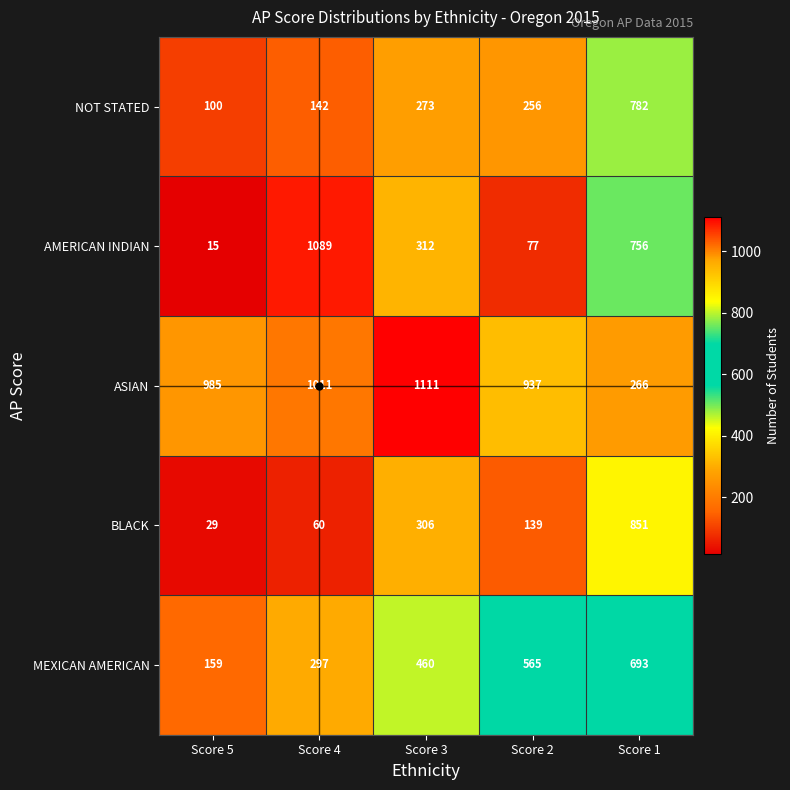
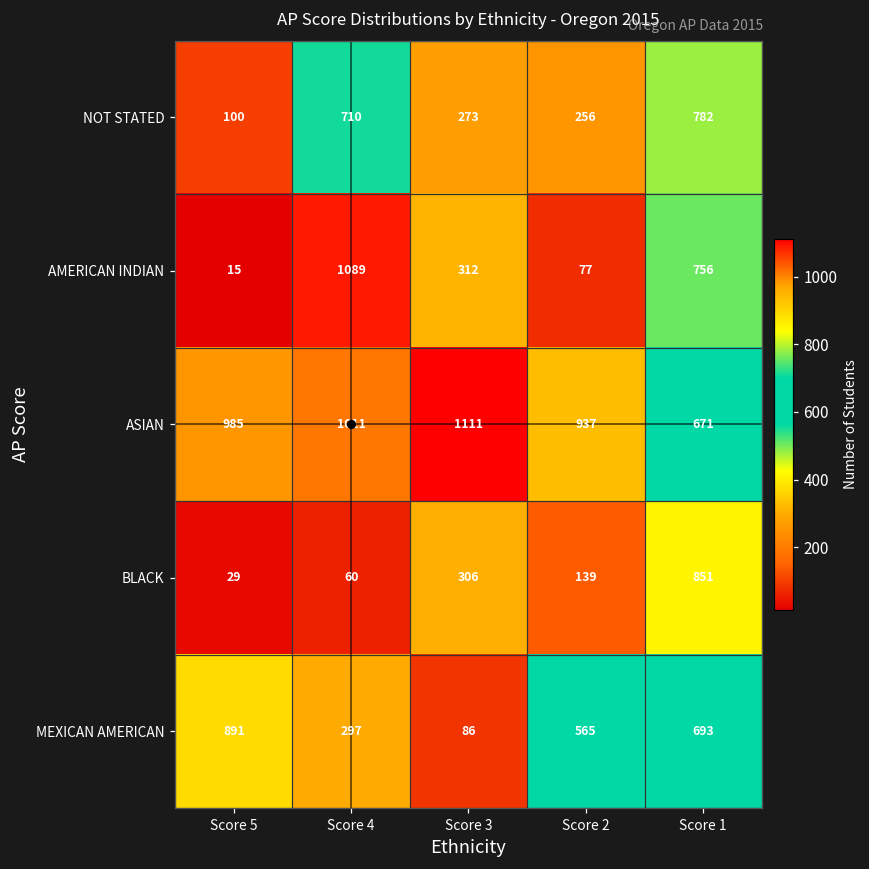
  {
    "NOT STATED": {
      "Score 5": 100,
-     "Score 4": 142,
+     "Score 4": 710,
      "Score 3": 273,
      "Score 2": 256,
      "Score 1": 782
    },
    "AMERICAN INDIAN": {
      "Score 5": 15,
      "Score 4": 1089,
      "Score 3": 312,
      "Score 2": 77,
      "Score 1": 756
    },
    "ASIAN": {
      "Score 5": 985,
      "Score 3": 1111,
      "Score 2": 937,
-     "Score 1": 266
+     "Score 1": 671
    },
    "BLACK": {
      "Score 5": 29,
      "Score 4": 60,
      "Score 3": 306,
      "Score 2": 139,
      "Score 1": 851
    },
    "MEXICAN AMERICAN": {
-     "Score 5": 159,
+     "Score 5": 891,
      "Score 4": 297,
-     "Score 3": 460,
+     "Score 3": 86,
      "Score 2": 565,
      "Score 1": 693
    }
  }
